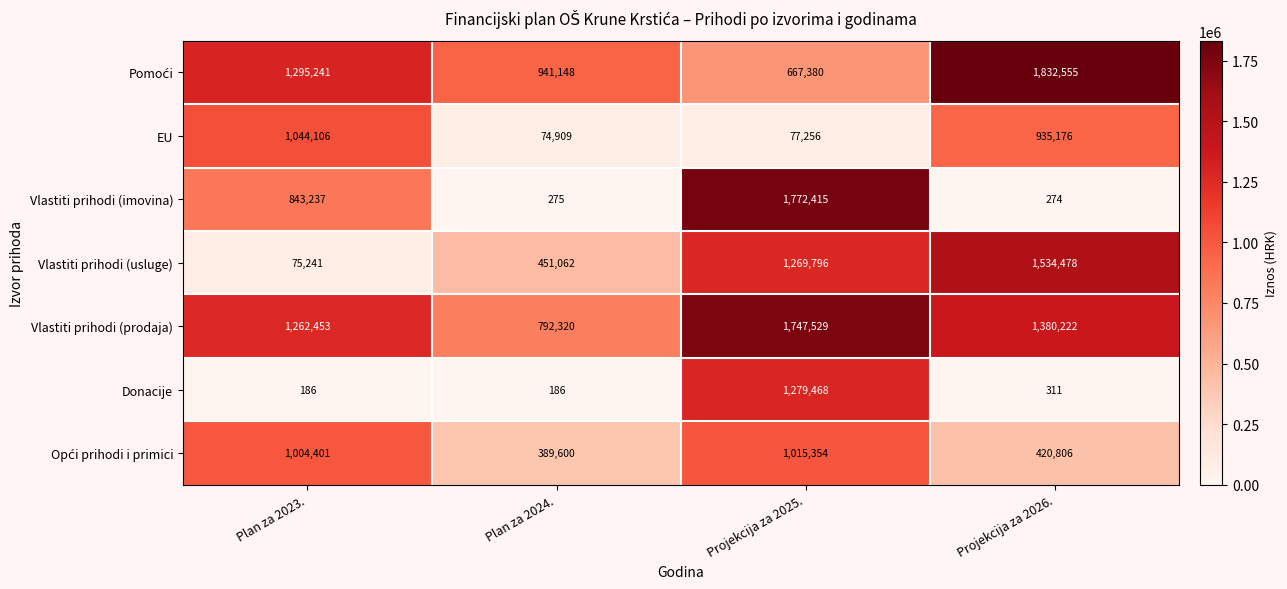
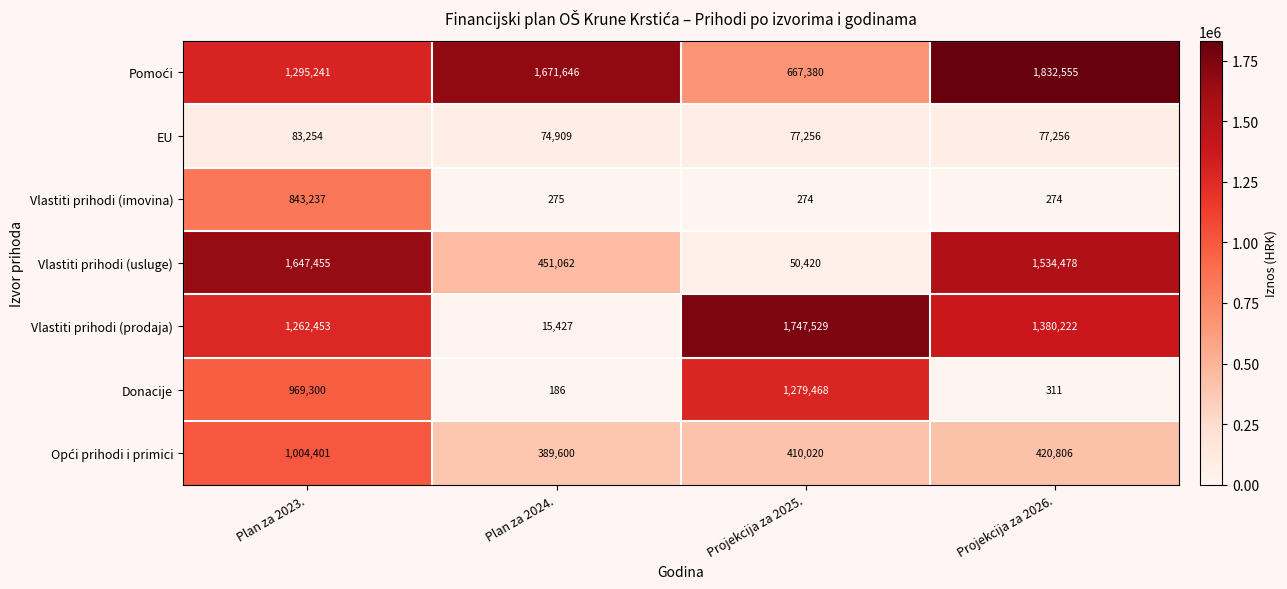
  {
    "Pomoći": {
      "Plan za 2023.": "1,295,241",
-     "Plan za 2024.": "941,148",
+     "Plan za 2024.": "1,671,646",
      "Projekcija za 2025.": "667,380",
      "Projekcija za 2026.": "1,832,555"
    },
    "EU": {
-     "Plan za 2023.": "1,044,106",
+     "Plan za 2023.": "83,254",
      "Plan za 2024.": "74,909",
      "Projekcija za 2025.": "77,256",
-     "Projekcija za 2026.": "935,176"
+     "Projekcija za 2026.": "77,256"
    },
    "Vlastiti prihodi (imovina)": {
      "Plan za 2023.": "843,237",
      "Plan za 2024.": "275",
-     "Projekcija za 2025.": "1,772,415",
+     "Projekcija za 2025.": "274",
      "Projekcija za 2026.": "274"
    },
    "Vlastiti prihodi (usluge)": {
-     "Plan za 2023.": "75,241",
+     "Plan za 2023.": "1,647,455",
      "Plan za 2024.": "451,062",
-     "Projekcija za 2025.": "1,269,796",
+     "Projekcija za 2025.": "50,420",
      "Projekcija za 2026.": "1,534,478"
    },
    "Vlastiti prihodi (prodaja)": {
      "Plan za 2023.": "1,262,453",
-     "Plan za 2024.": "792,320",
+     "Plan za 2024.": "15,427",
      "Projekcija za 2025.": "1,747,529",
      "Projekcija za 2026.": "1,380,222"
    },
    "Donacije": {
-     "Plan za 2023.": "186",
+     "Plan za 2023.": "969,300",
      "Plan za 2024.": "186",
      "Projekcija za 2025.": "1,279,468",
      "Projekcija za 2026.": "311"
    },
    "Opći prihodi i primici": {
      "Plan za 2023.": "1,004,401",
      "Plan za 2024.": "389,600",
-     "Projekcija za 2025.": "1,015,354",
+     "Projekcija za 2025.": "410,020",
      "Projekcija za 2026.": "420,806"
    }
  }
